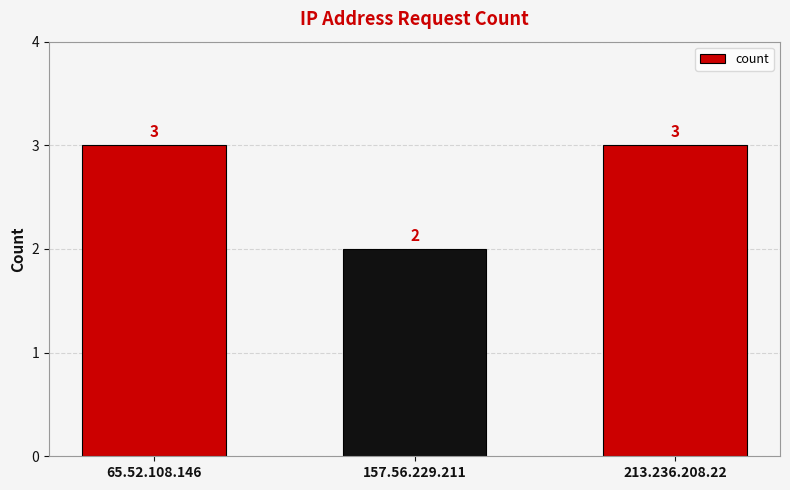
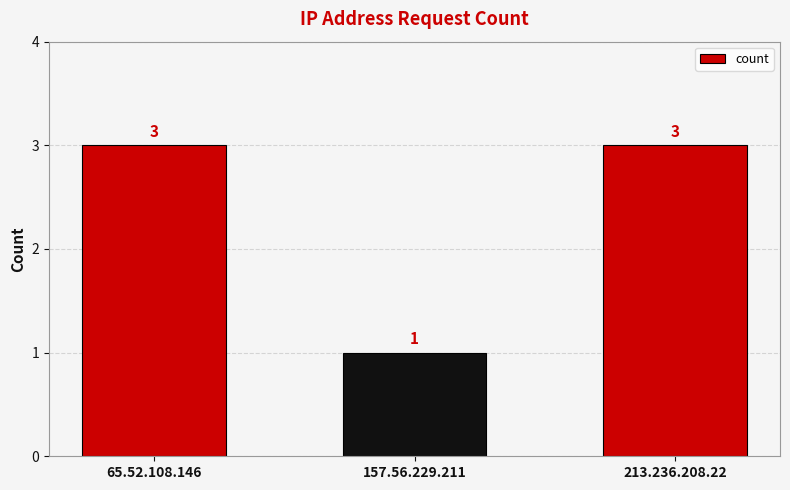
  {
    "65.52.108.146": 3,
-   "157.56.229.211": 2,
+   "157.56.229.211": 1,
    "213.236.208.22": 3
  }
